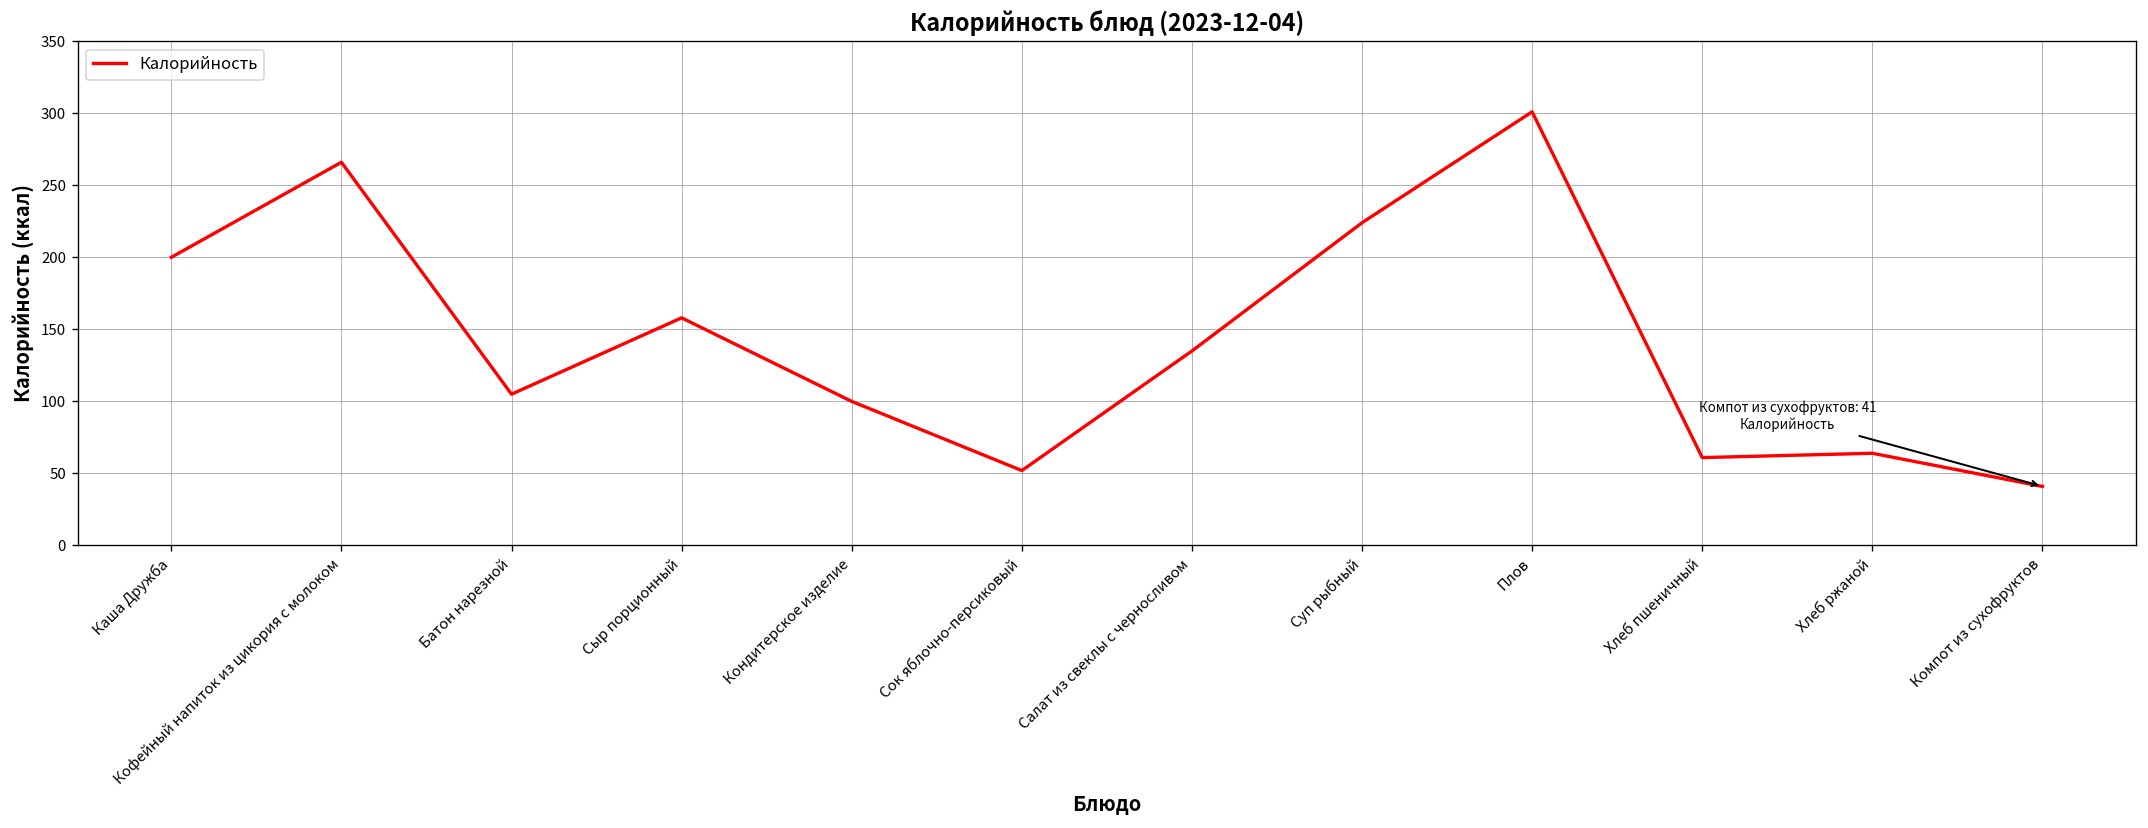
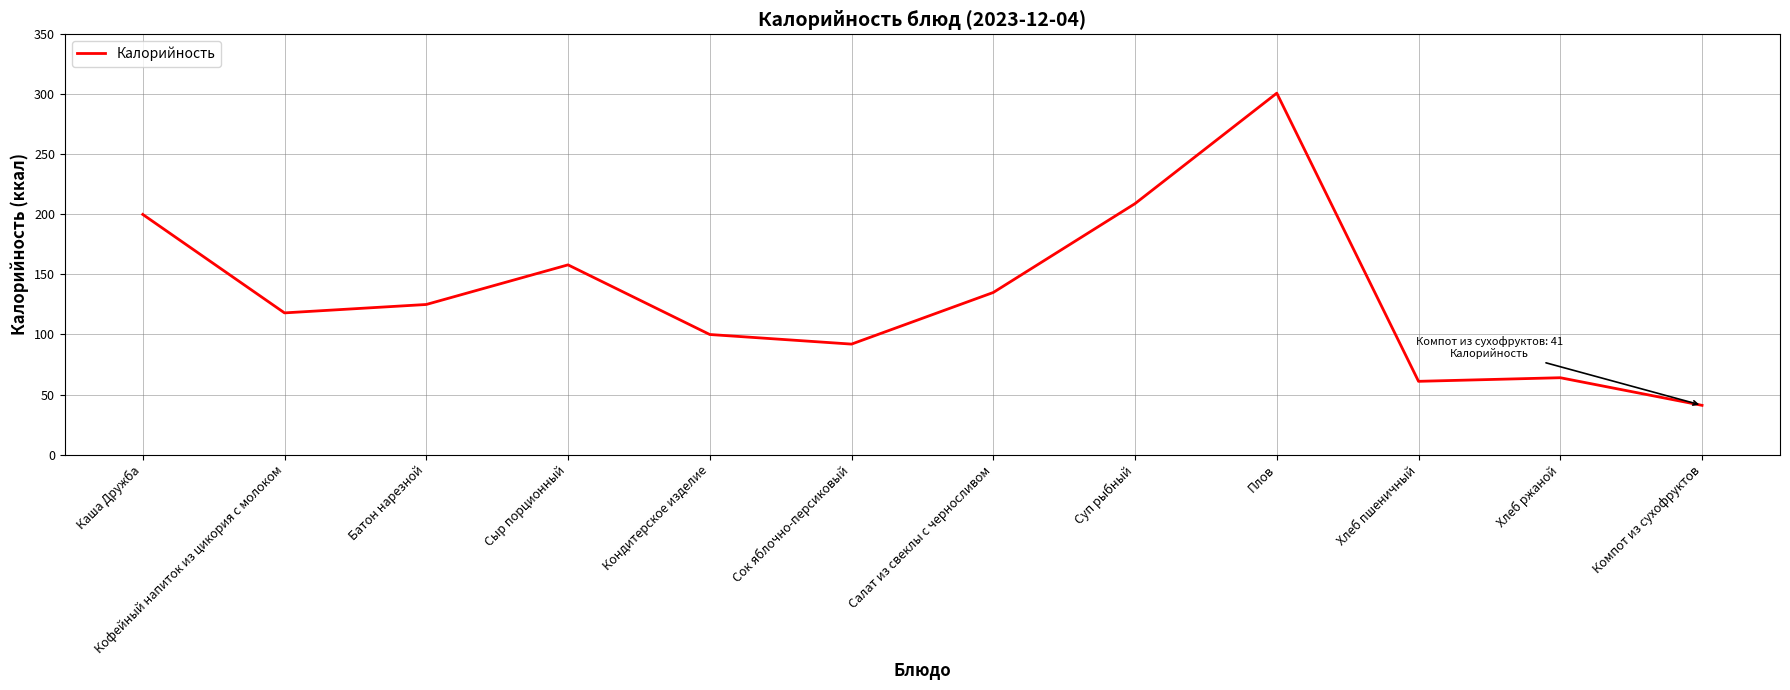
  {
    "Каша Дружба": 200,
-   "Кофейный напиток из цикория с молоком": 266,
-   "Батон нарезной": 105,
+   "Кофейный напиток из цикория с молоком": 118,
+   "Батон нарезной": 125,
    "Сыр порционный": 158,
    "Кондитерское изделие": 100,
-   "Сок яблочно-персиковый": 52,
+   "Сок яблочно-персиковый": 92,
    "Салат из свеклы с черносливом": 135,
-   "Суп рыбный": 224,
+   "Суп рыбный": 209,
    "Плов": 301,
    "Компот из сухофруктов": 41
  }
